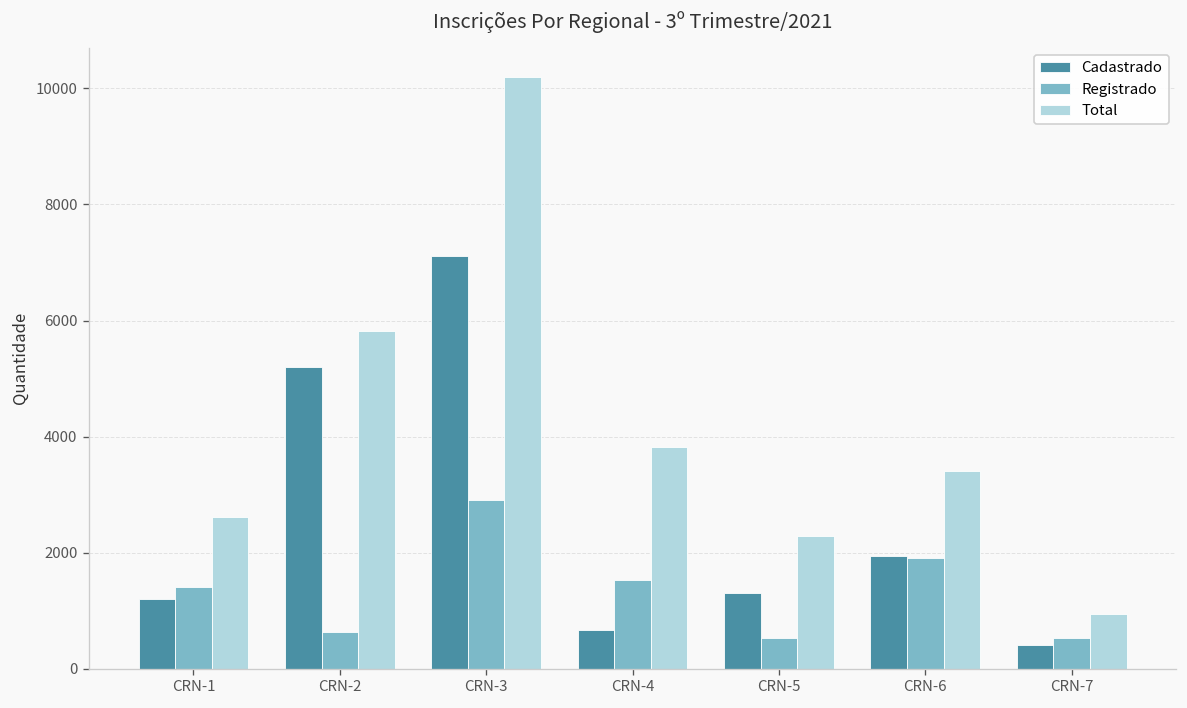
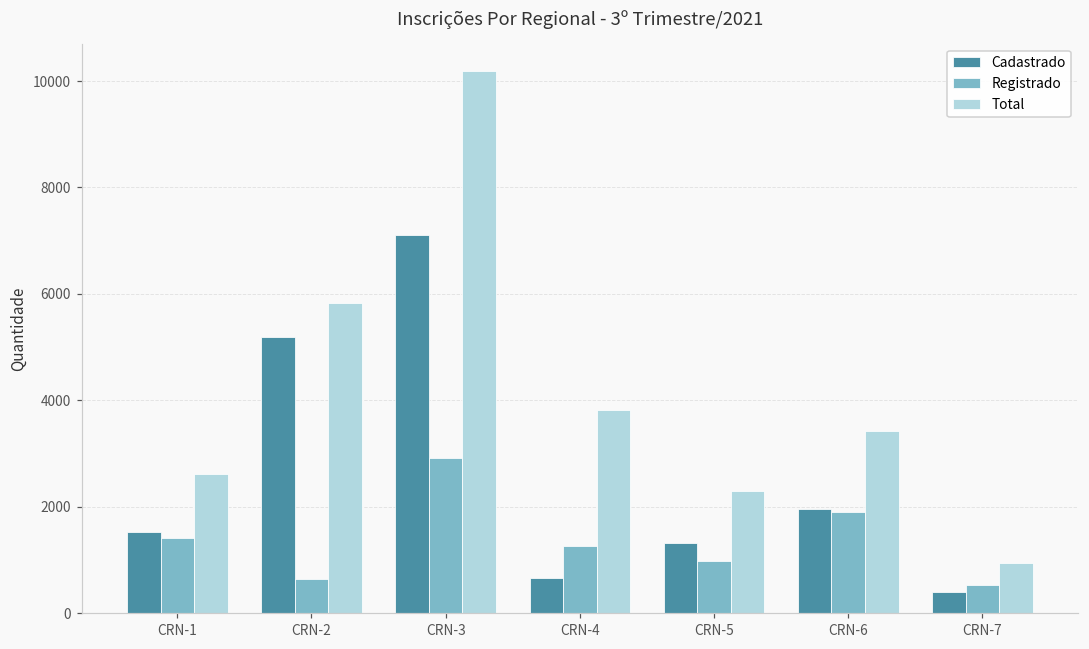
  {
    "Cadastrado": {
-     "CRN-1": 1200,
+     "CRN-1": 1500,
      "CRN-2": 5200,
      "CRN-3": 7100,
      "CRN-4": 700,
      "CRN-5": 1300,
      "CRN-6": 2000,
      "CRN-7": 400
    },
    "Registrado": {
      "CRN-1": 1400,
      "CRN-2": 600,
      "CRN-3": 2900,
-     "CRN-4": 1500,
-     "CRN-5": 500,
+     "CRN-4": 1300,
+     "CRN-5": 1000,
      "CRN-6": 1900,
      "CRN-7": 500
    },
    "Total": {
      "CRN-1": 2600,
      "CRN-2": 5800,
      "CRN-3": 10200,
      "CRN-4": 3800,
      "CRN-5": 2300,
      "CRN-6": 3400,
      "CRN-7": 900
    }
  }
